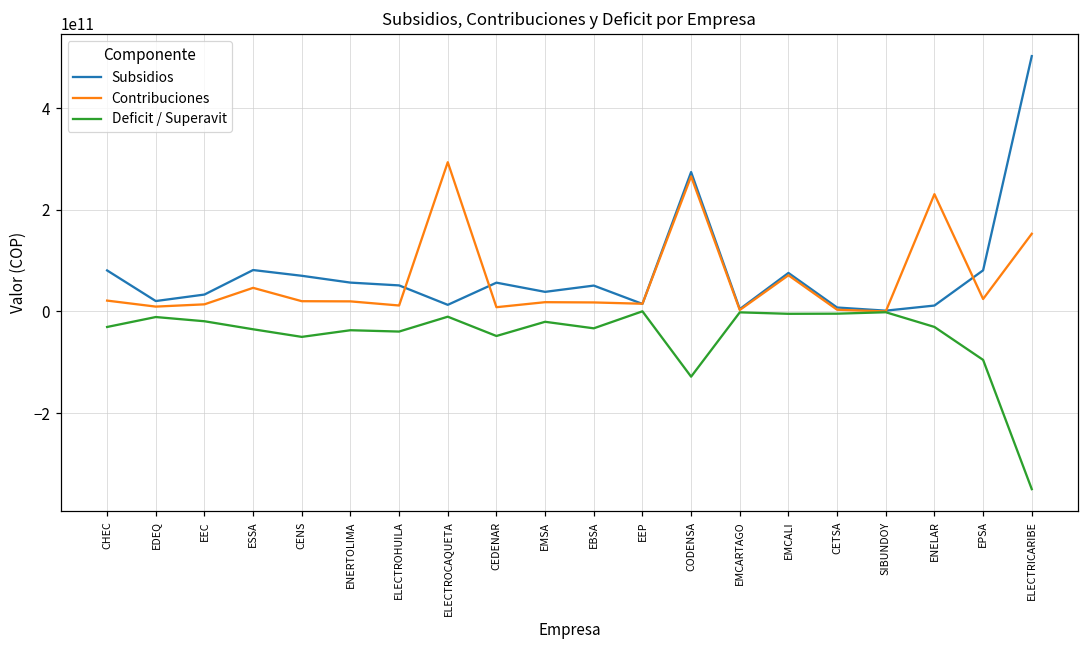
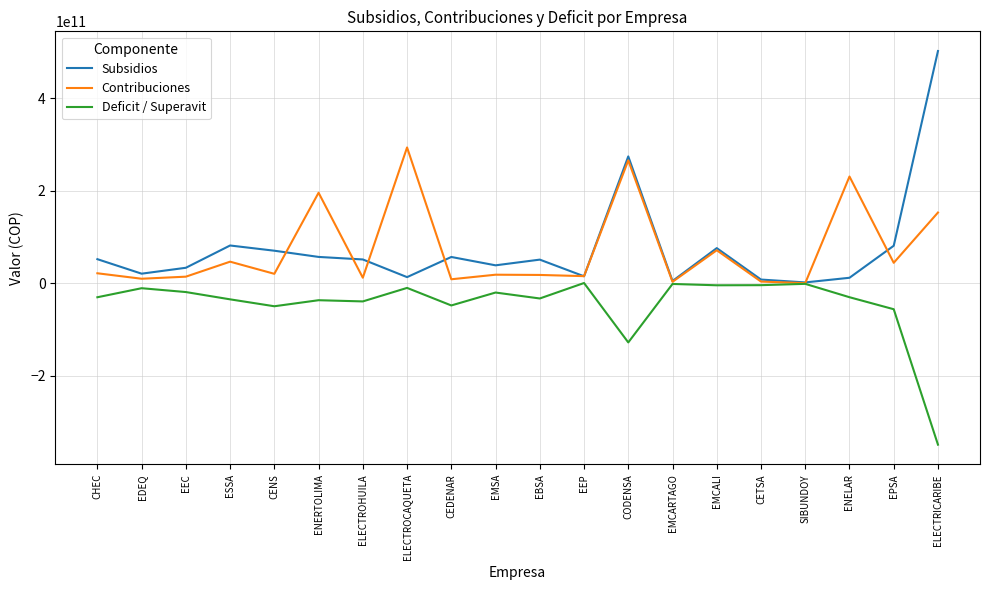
  {
    "Subsidios": {
-     "CHEC": 80000000000,
+     "CHEC": 50000000000,
      "EDEQ": 20000000000,
      "EEC": 30000000000,
      "ESSA": 80000000000,
      "CENS": 70000000000,
      "ENERTOLIMA": 60000000000,
      "ELECTROHUILA": 50000000000,
      "ELECTROCAQUETA": 10000000000,
      "CEDENAR": 60000000000,
      "EMSA": 40000000000,
      "EBSA": 50000000000,
      "CODENSA": 270000000000,
      "ENELAR": 10000000000,
      "EPSA": 80000000000,
      "ELECTRICARIBE": 500000000000
    },
    "Contribuciones": {
      "CHEC": 20000000000,
      "EDEQ": 10000000000,
      "EEC": 10000000000,
      "ESSA": 50000000000,
      "CENS": 20000000000,
-     "ENERTOLIMA": 20000000000,
+     "ENERTOLIMA": 200000000000,
      "ELECTROHUILA": 10000000000,
      "ELECTROCAQUETA": 290000000000,
      "CEDENAR": 10000000000,
      "EMSA": 20000000000,
      "EBSA": 20000000000,
      "CODENSA": 270000000000,
      "ENELAR": 230000000000,
-     "EPSA": 20000000000,
+     "EPSA": 40000000000,
      "ELECTRICARIBE": 150000000000
    },
    "Deficit / Superavit": {
      "CHEC": -30000000000,
      "EDEQ": -10000000000,
      "EEC": -20000000000,
      "ESSA": -40000000000,
      "CENS": -50000000000,
      "ENERTOLIMA": -40000000000,
      "ELECTROHUILA": -40000000000,
      "ELECTROCAQUETA": -10000000000,
      "CEDENAR": -50000000000,
      "EMSA": -20000000000,
      "EBSA": -30000000000,
      "EEP": 0,
      "CODENSA": -130000000000,
      "EMCALI": 0,
      "CETSA": 0,
      "ENELAR": -30000000000,
-     "EPSA": -100000000000,
+     "EPSA": -60000000000,
      "ELECTRICARIBE": -350000000000
    }
  }
